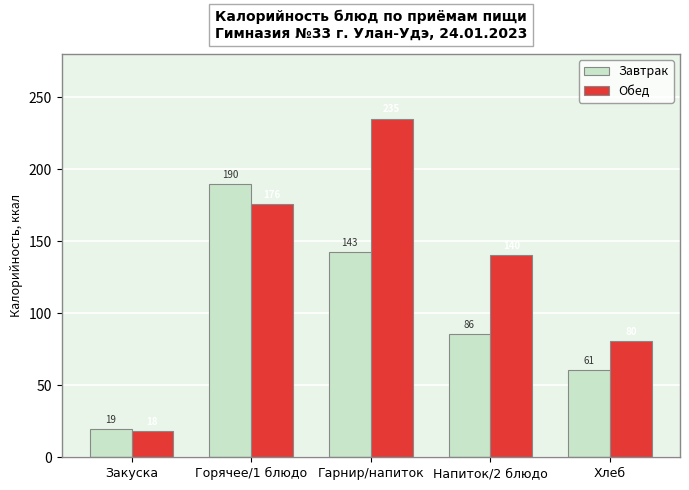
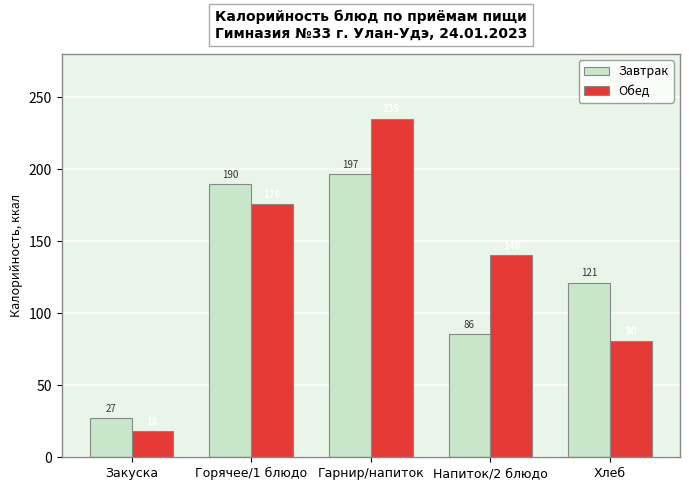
  {
    "Завтрак": {
-     "Закуска": 19,
+     "Закуска": 27,
      "Горячее/1 блюдо": 190,
-     "Гарнир/напиток": 143,
+     "Гарнир/напиток": 197,
      "Напиток/2 блюдо": 86,
-     "Хлеб": 61
+     "Хлеб": 121
    },
    "Обед": {
      "Закуска": 18,
      "Горячее/1 блюдо": 176,
      "Гарнир/напиток": 235,
      "Напиток/2 блюдо": 140,
      "Хлеб": 80
    }
  }
